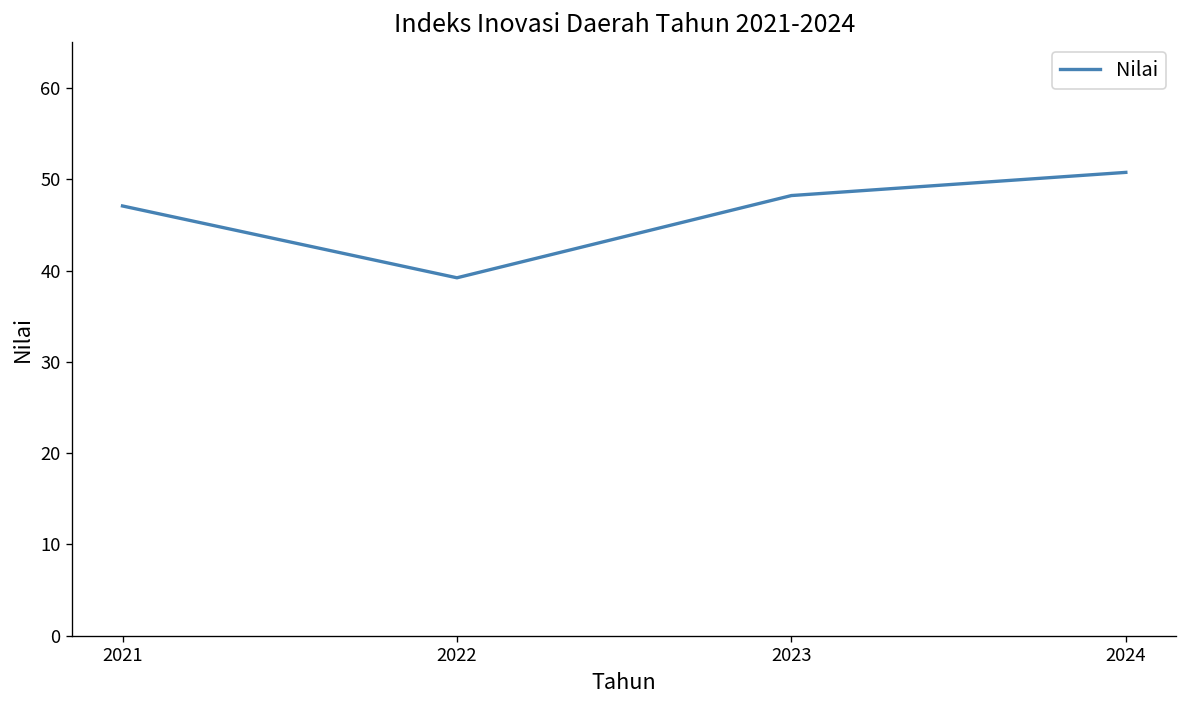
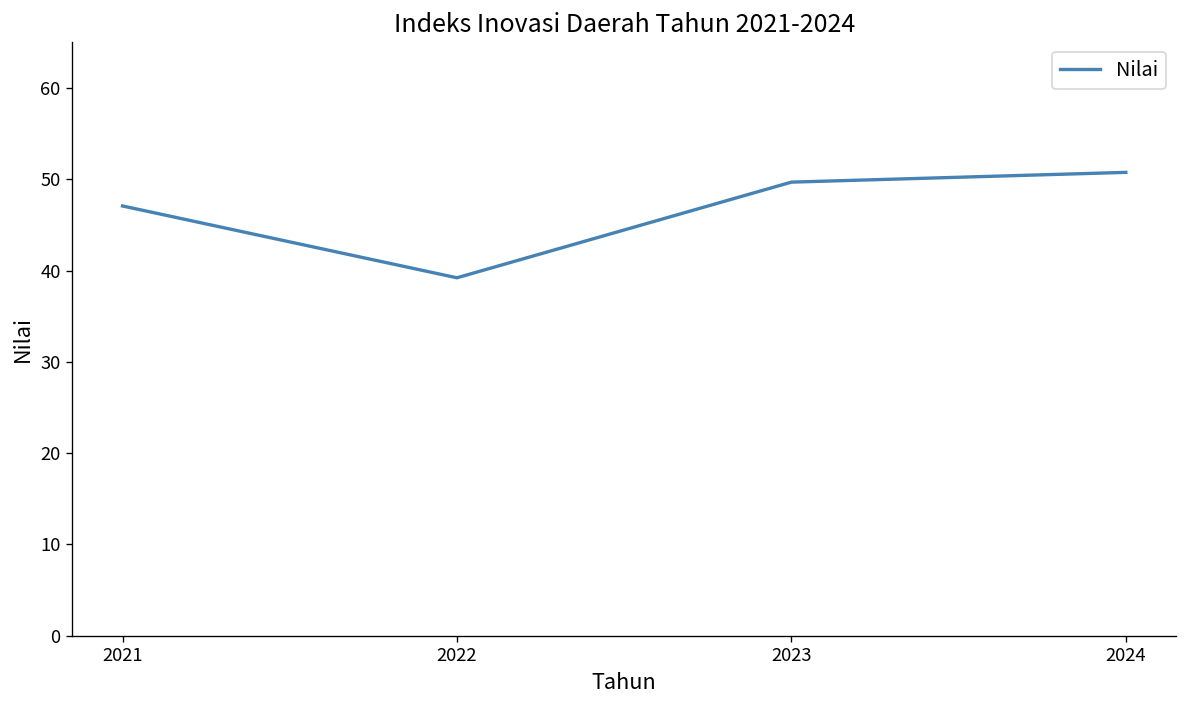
  {
    "2021": 47,
    "2022": 39,
-   "2023": 48,
+   "2023": 50,
    "2024": 51
  }
